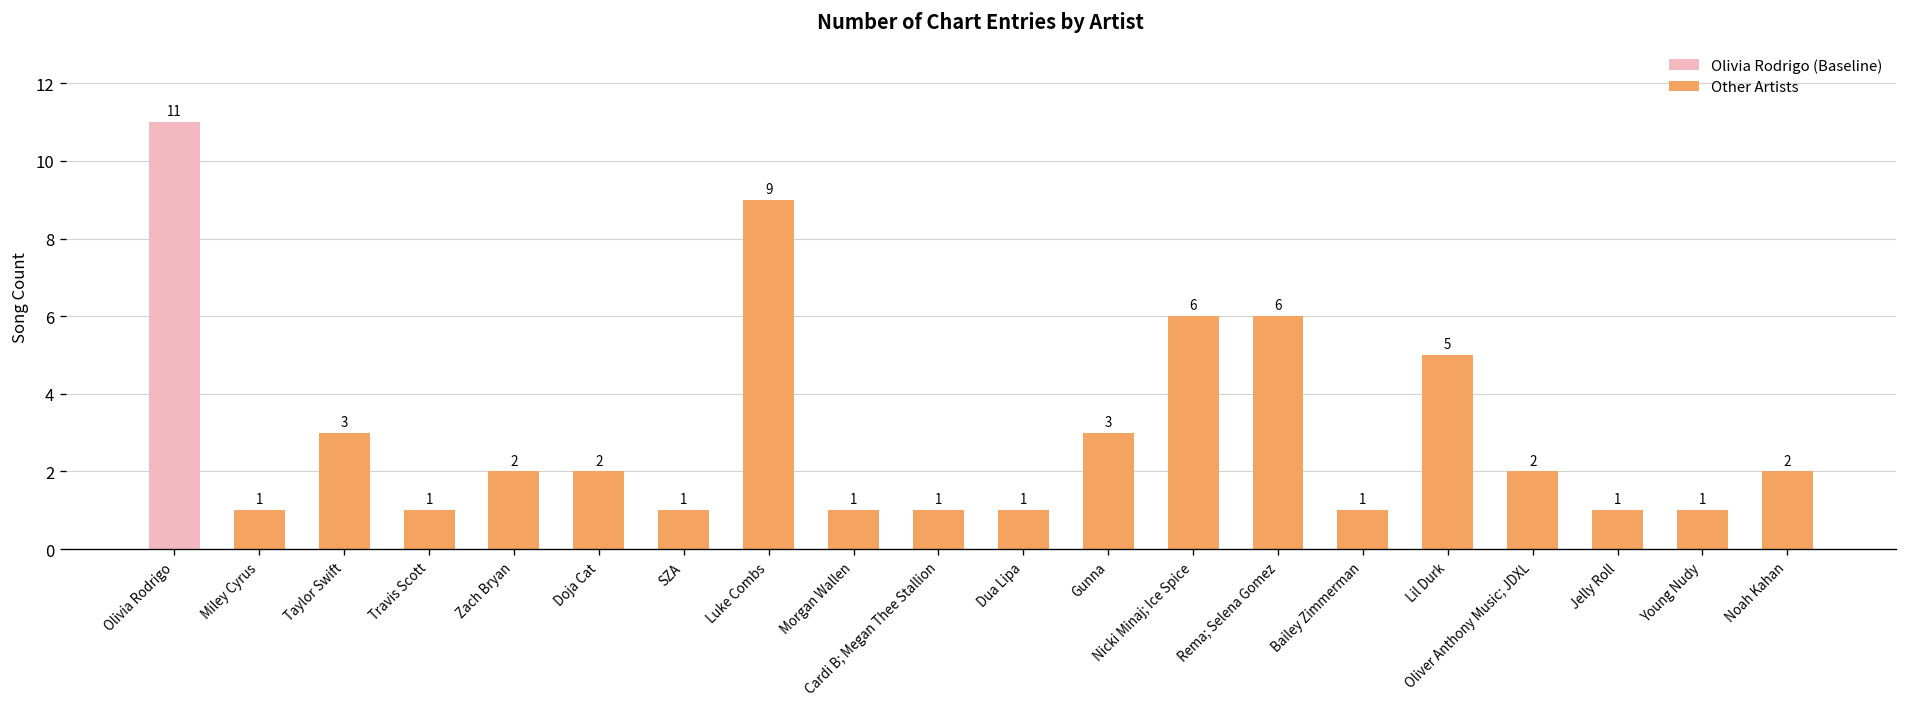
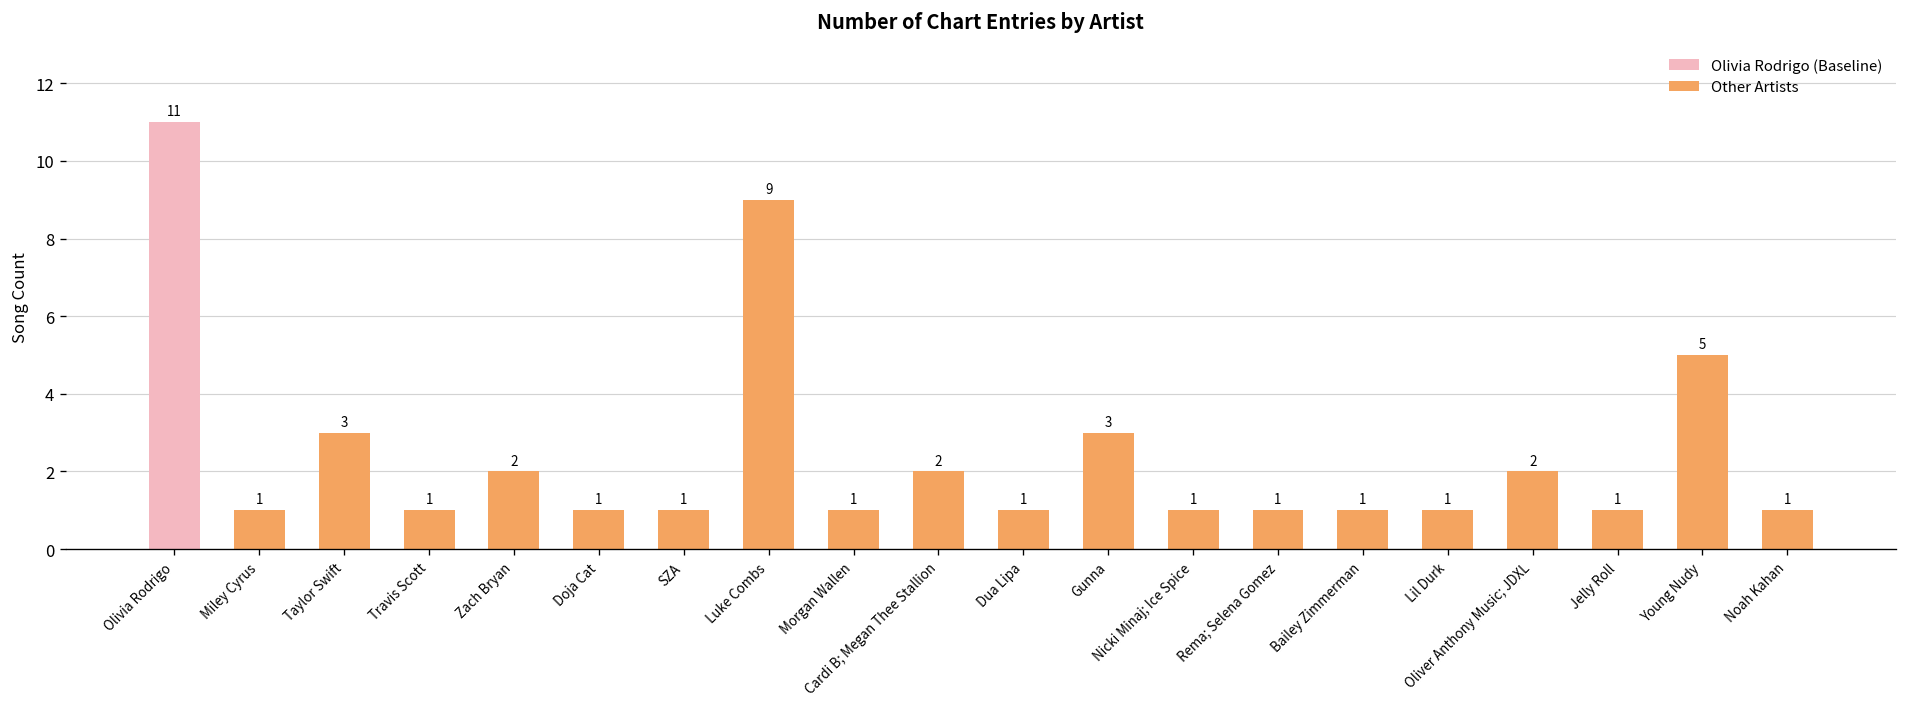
  {
    "Olivia Rodrigo": 11,
    "Miley Cyrus": 1,
    "Taylor Swift": 3,
    "Travis Scott": 1,
    "Zach Bryan": 2,
-   "Doja Cat": 2,
+   "Doja Cat": 1,
    "SZA": 1,
    "Luke Combs": 9,
    "Morgan Wallen": 1,
-   "Cardi B; Megan Thee Stallion": 1,
+   "Cardi B; Megan Thee Stallion": 2,
    "Dua Lipa": 1,
    "Gunna": 3,
-   "Nicki Minaj; Ice Spice": 6,
-   "Rema; Selena Gomez": 6,
+   "Nicki Minaj; Ice Spice": 1,
+   "Rema; Selena Gomez": 1,
    "Bailey Zimmerman": 1,
-   "Lil Durk": 5,
+   "Lil Durk": 1,
    "Oliver Anthony Music; JDXL": 2,
    "Jelly Roll": 1,
-   "Young Nudy": 1,
-   "Noah Kahan": 2
+   "Young Nudy": 5,
+   "Noah Kahan": 1
  }
